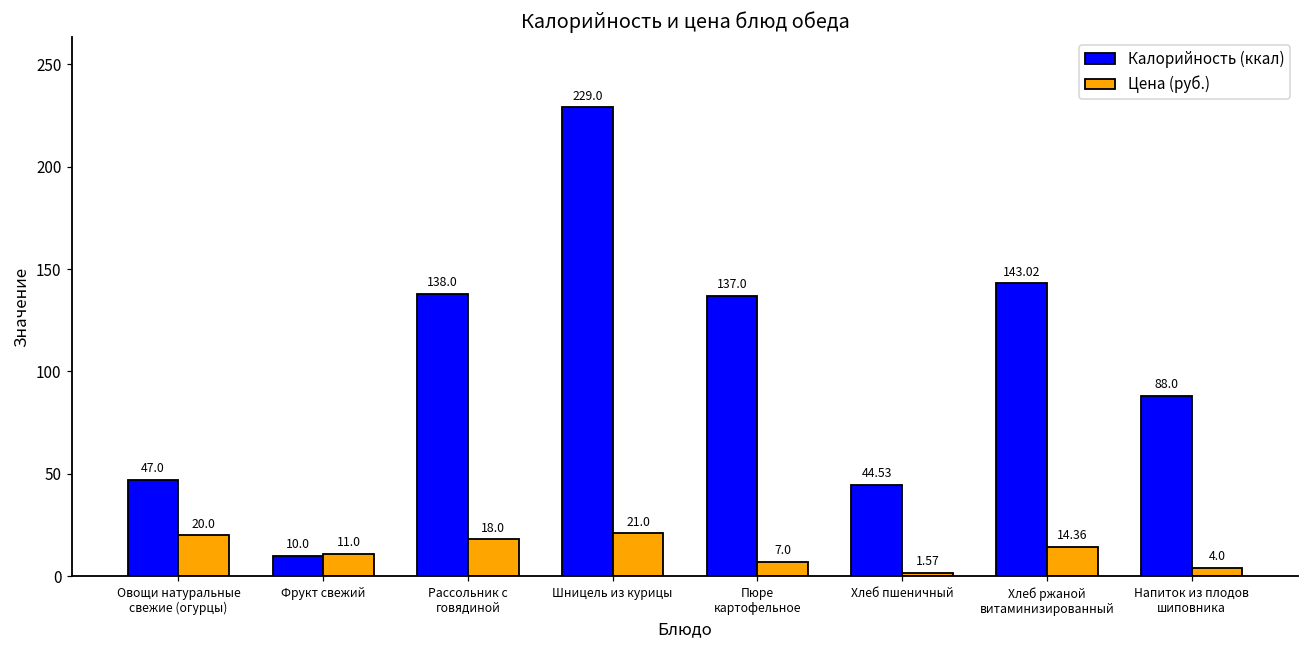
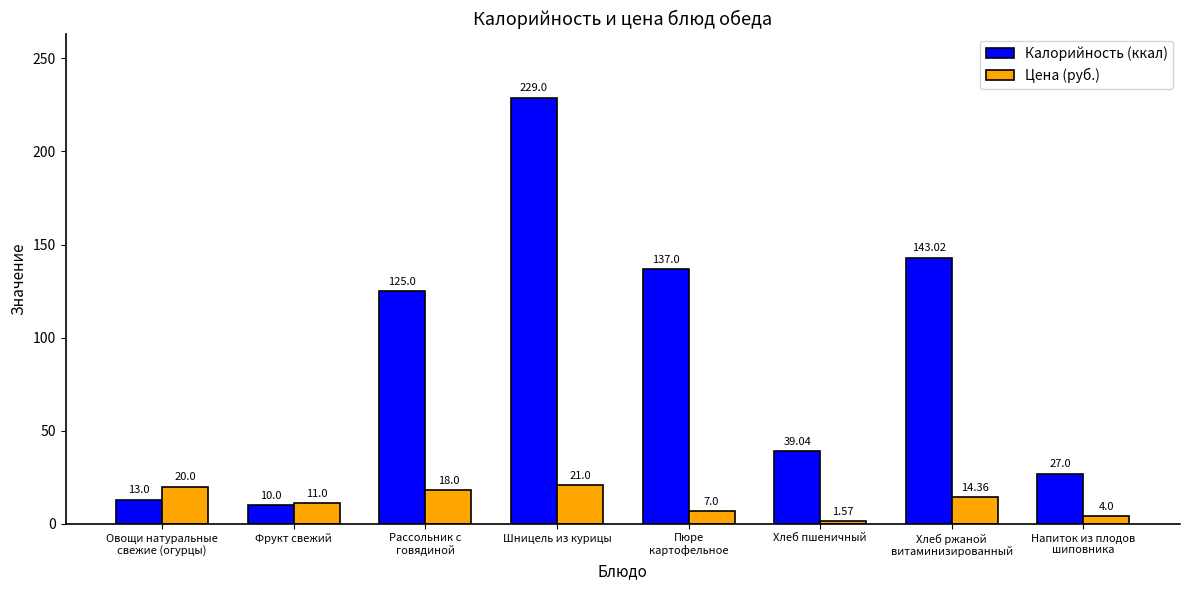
  {
    "Калорийность (ккал)": {
-     "Овощи натуральные свежие (огурцы)": 47.0,
+     "Овощи натуральные свежие (огурцы)": 13.0,
      "Фрукт свежий": 10.0,
-     "Рассольник с говядиной": 138.0,
+     "Рассольник с говядиной": 125.0,
      "Шницель из курицы": 229.0,
      "Пюре картофельное": 137.0,
-     "Хлеб пшеничный": 44.53,
+     "Хлеб пшеничный": 39.04,
      "Хлеб ржаной витаминизированный": 143.02,
-     "Напиток из плодов шиповника": 88.0
+     "Напиток из плодов шиповника": 27.0
    },
    "Цена (руб.)": {
      "Овощи натуральные свежие (огурцы)": 20.0,
      "Фрукт свежий": 11.0,
      "Рассольник с говядиной": 18.0,
      "Шницель из курицы": 21.0,
      "Пюре картофельное": 7.0,
      "Хлеб пшеничный": 1.57,
      "Хлеб ржаной витаминизированный": 14.36,
      "Напиток из плодов шиповника": 4.0
    }
  }
